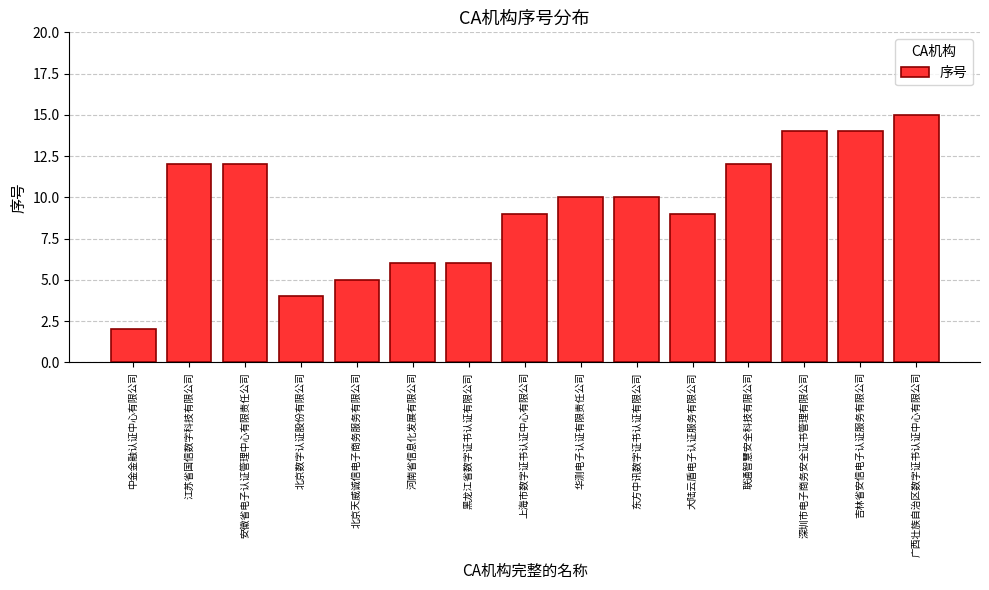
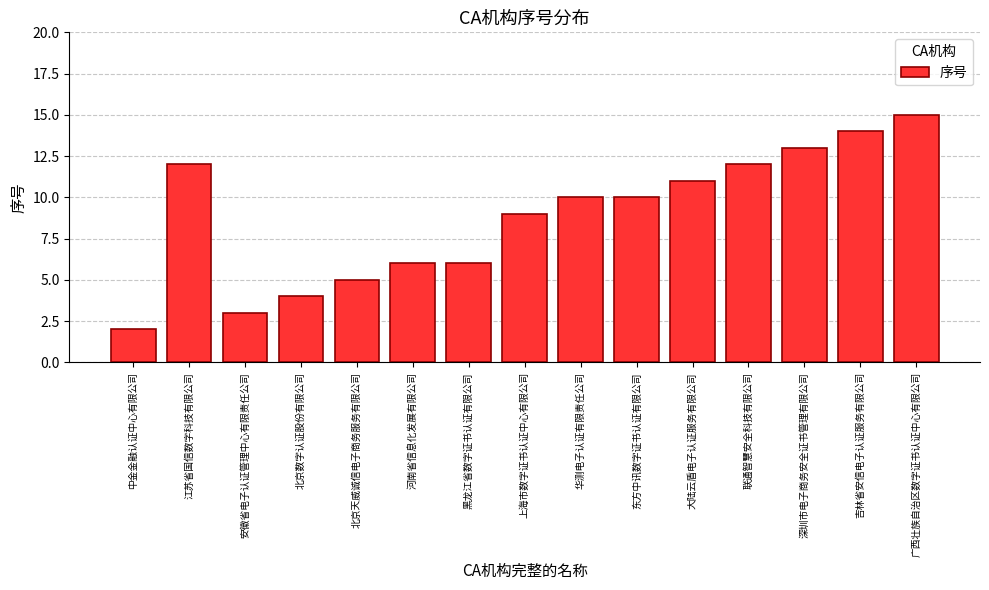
  {
    "中金金融认证中心有限公司": 2,
    "江苏省国信数字科技有限公司": 12,
-   "安徽省电子认证管理中心有限责任公司": 12,
+   "安徽省电子认证管理中心有限责任公司": 3,
    "北京数字认证股份有限公司": 4,
    "北京天威诚信电子商务服务有限公司": 5,
    "河南省信息化发展有限公司": 6,
    "黑龙江省数字证书认证有限公司": 6,
    "上海市数字证书认证中心有限公司": 9,
    "华测电子认证有限责任公司": 10,
    "东方中讯数字证书认证有限公司": 10,
-   "大陆云盾电子认证服务有限公司": 9,
+   "大陆云盾电子认证服务有限公司": 11,
    "联通智慧安全科技有限公司": 12,
-   "深圳市电子商务安全证书管理有限公司": 14,
+   "深圳市电子商务安全证书管理有限公司": 13,
    "吉林省安信电子认证服务有限公司": 14,
    "广西壮族自治区数字证书认证中心有限公司": 15
  }
